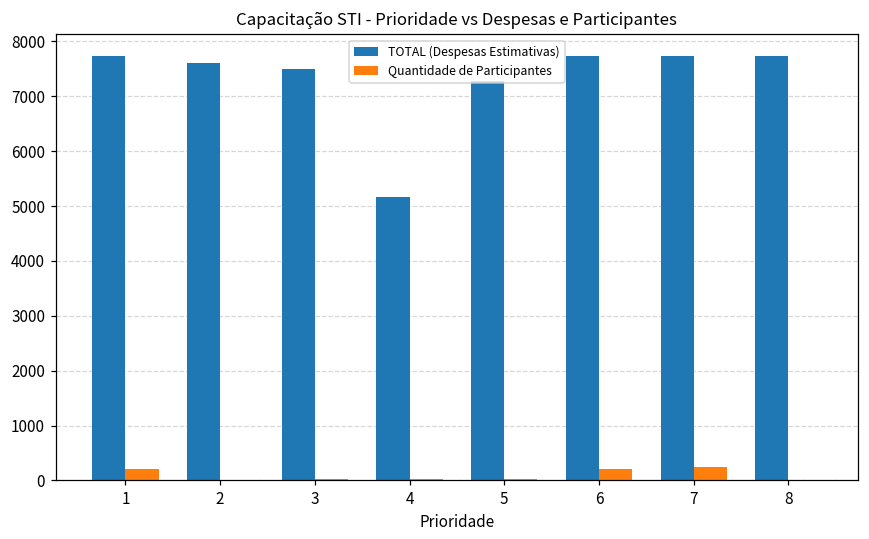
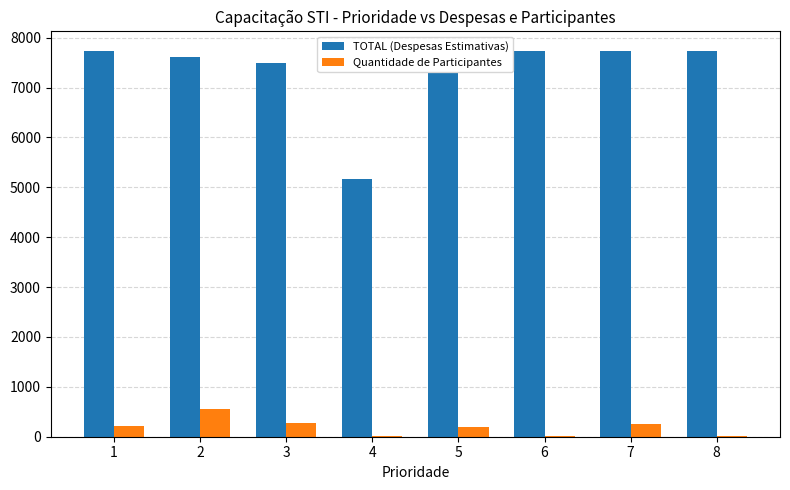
  {
    "TOTAL (Despesas Estimativas)": {
      "1": 7700,
      "2": 7600,
      "3": 7500,
      "4": 5200,
      "5": 7300,
      "6": 7700,
      "7": 7700,
      "8": 7700
    },
    "Quantidade de Participantes": {
      "1": 200,
-     "2": 0,
-     "3": 0,
-     "5": 0,
-     "6": 200,
+     "2": 600,
+     "3": 300,
+     "5": 200,
+     "6": 0,
      "7": 200
    }
  }
